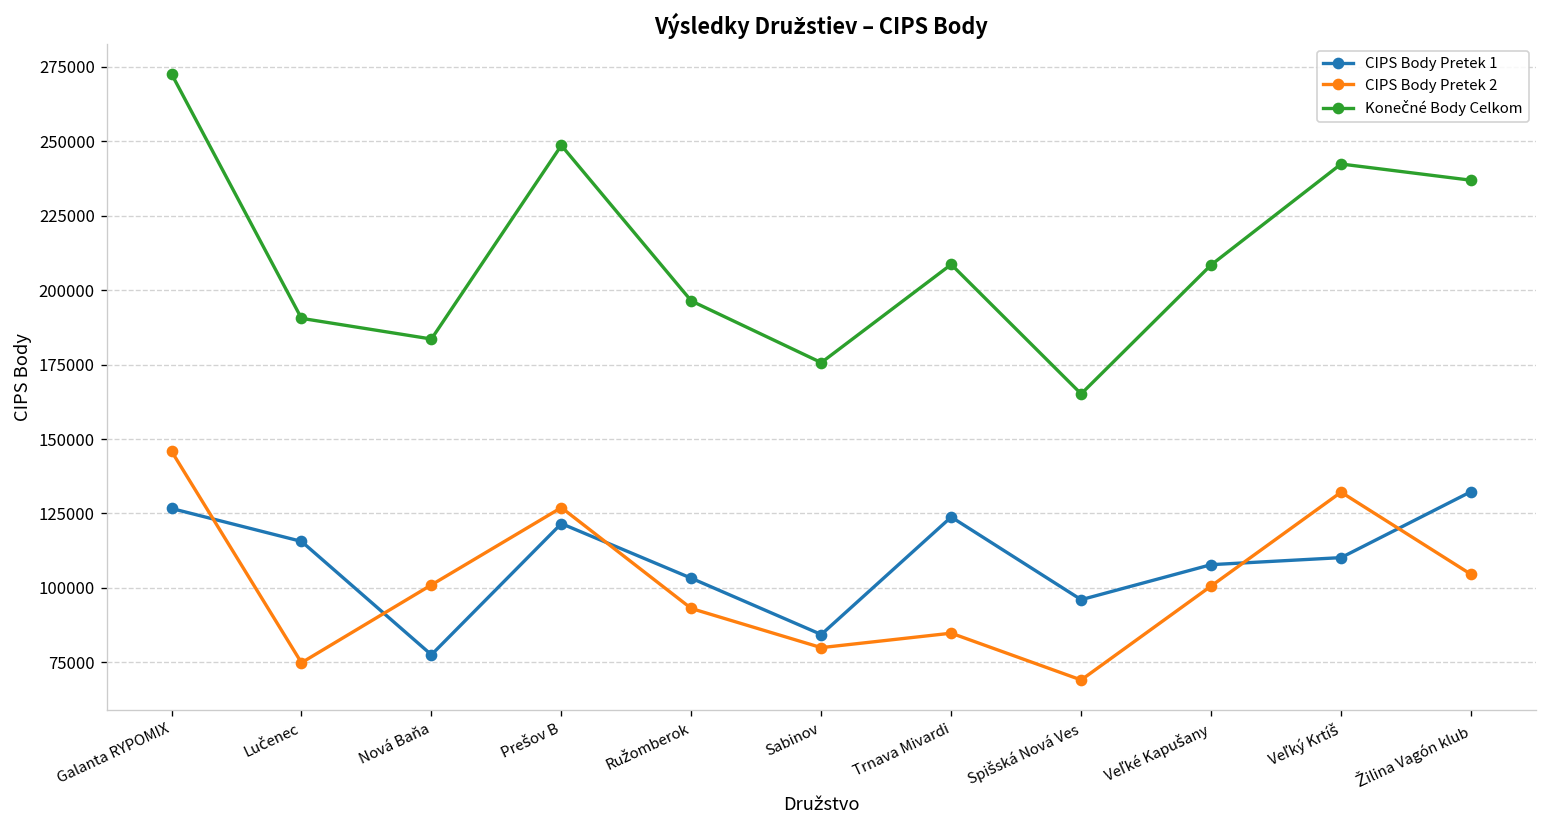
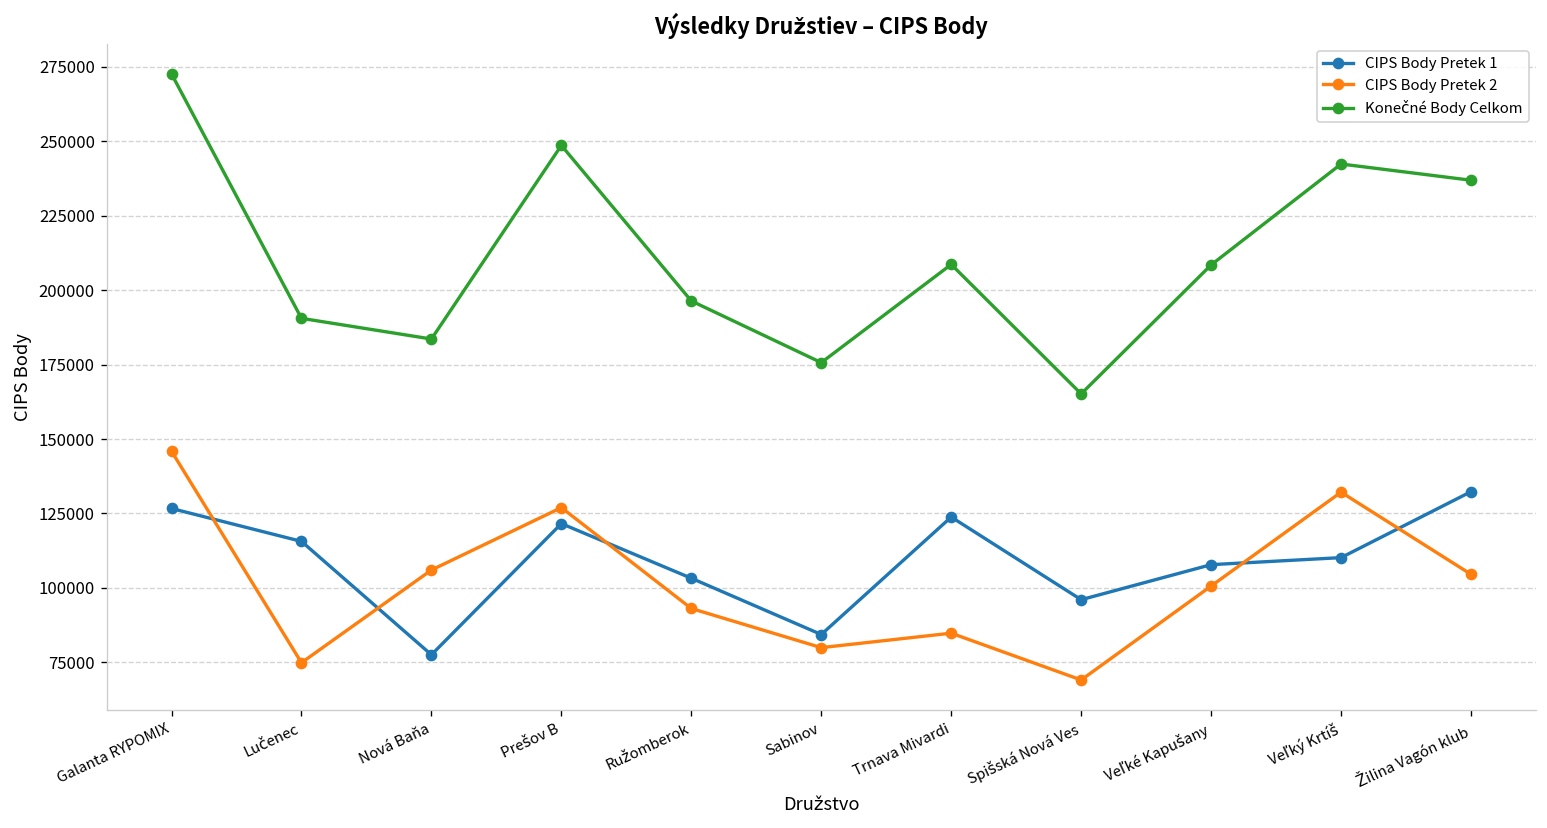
  {
    "CIPS Body Pretek 1": {
      "Galanta RYPOMIX": 127000,
      "Lučenec": 116000,
      "Nová Baňa": 78000,
      "Prešov B": 122000,
      "Ružomberok": 103000,
      "Sabinov": 84000,
      "Trnava Mivardi": 124000,
      "Spišská Nová Ves": 96000,
      "Veľké Kapušany": 108000,
      "Veľký Krtíš": 110000,
      "Žilina Vagón klub": 132000
    },
    "CIPS Body Pretek 2": {
      "Galanta RYPOMIX": 146000,
      "Lučenec": 75000,
-     "Nová Baňa": 101000,
+     "Nová Baňa": 106000,
      "Prešov B": 127000,
      "Ružomberok": 93000,
      "Sabinov": 80000,
      "Trnava Mivardi": 85000,
      "Spišská Nová Ves": 69000,
      "Veľké Kapušany": 101000,
      "Veľký Krtíš": 132000,
      "Žilina Vagón klub": 105000
    },
    "Konečné Body Celkom": {
      "Galanta RYPOMIX": 273000,
      "Lučenec": 191000,
      "Nová Baňa": 184000,
      "Prešov B": 249000,
      "Ružomberok": 196000,
      "Sabinov": 176000,
      "Trnava Mivardi": 209000,
      "Spišská Nová Ves": 165000,
      "Veľké Kapušany": 208000,
      "Veľký Krtíš": 242000,
      "Žilina Vagón klub": 237000
    }
  }
